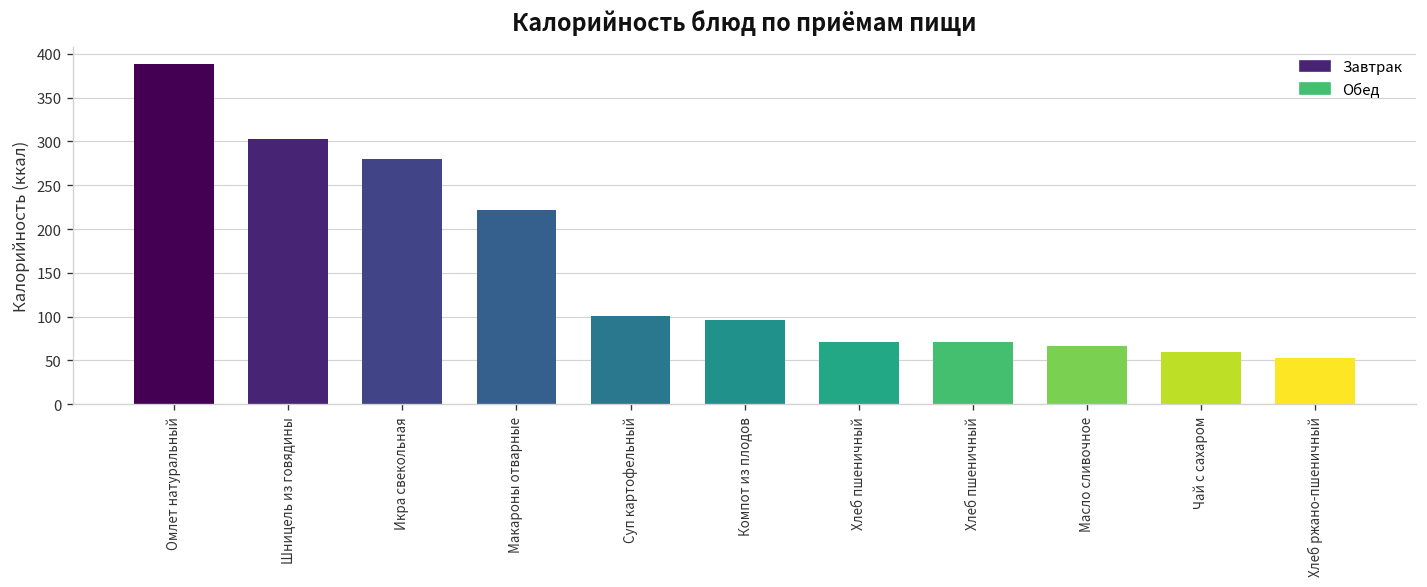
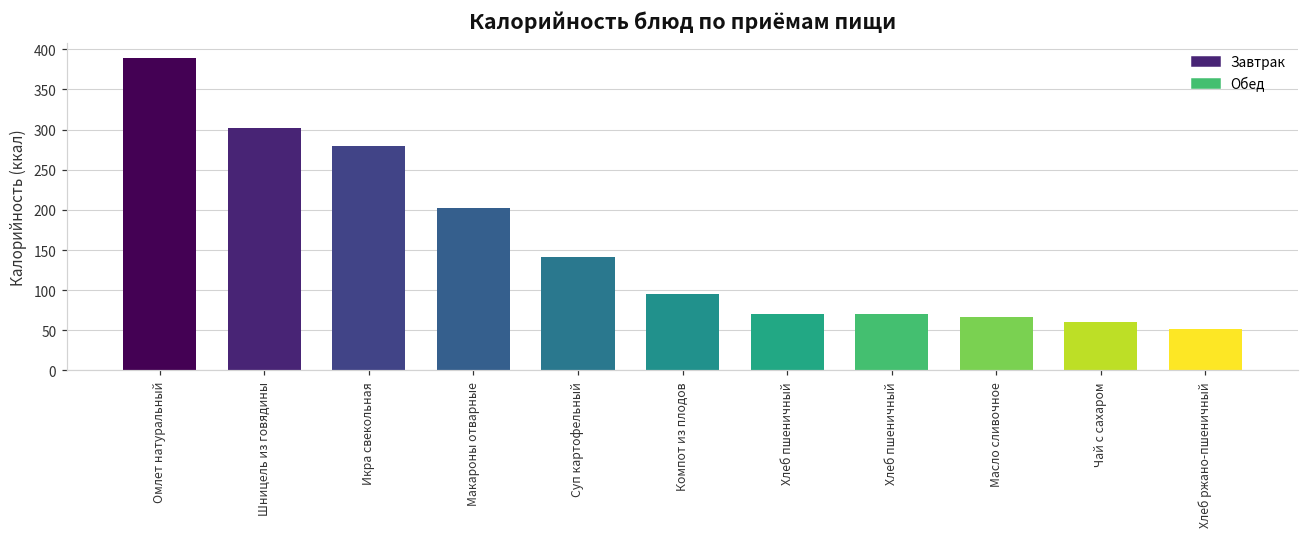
  {
    "Омлет натуральный": 390,
    "Шницель из говядины": 300,
    "Икра свекольная": 280,
-   "Макароны отварные": 220,
-   "Суп картофельный": 100,
+   "Макароны отварные": 200,
+   "Суп картофельный": 140,
    "Компот из плодов": 100,
    "Масло сливочное": 70,
    "Чай с сахаром": 60,
    "Хлеб ржано-пшеничный": 50
  }
